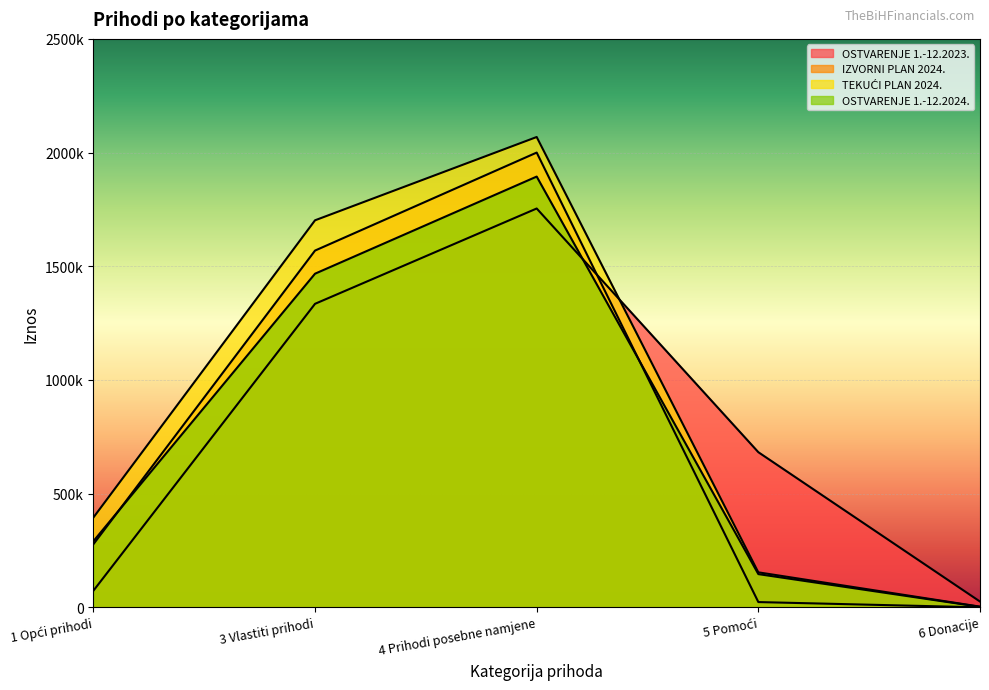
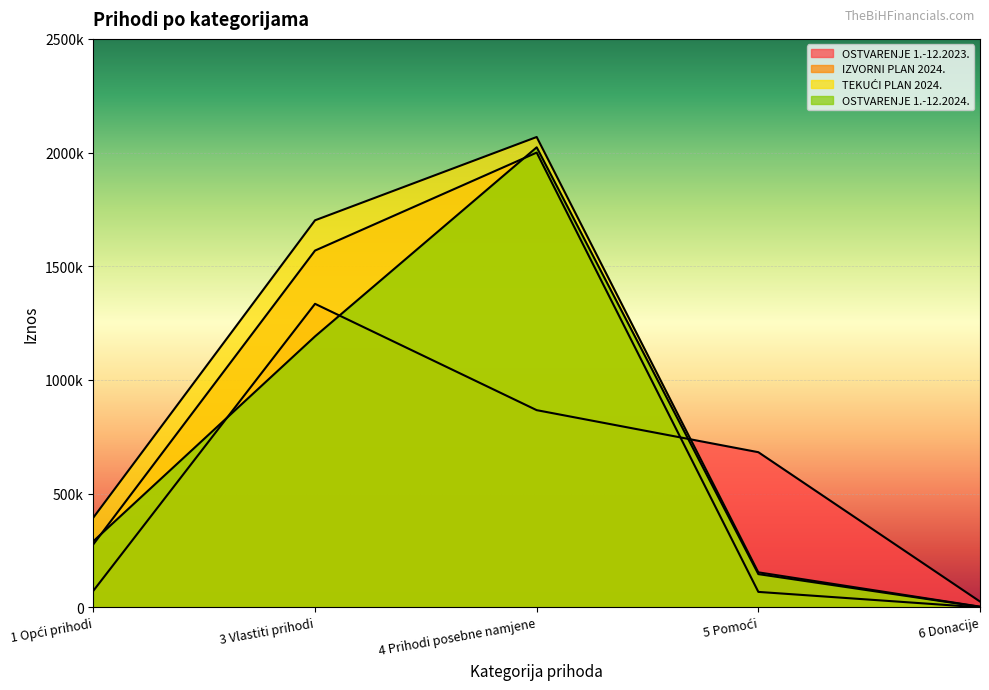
  {
    "OSTVARENJE 1.-12.2023.": {
      "1 Opći prihodi": 70000,
      "3 Vlastiti prihodi": 1330000,
-     "4 Prihodi posebne namjene": 1750000,
+     "4 Prihodi posebne namjene": 870000,
      "5 Pomoći": 680000,
      "6 Donacije": 30000
    },
    "IZVORNI PLAN 2024.": {
      "1 Opći prihodi": 280000,
      "3 Vlastiti prihodi": 1570000,
      "4 Prihodi posebne namjene": 2000000,
-     "5 Pomoći": 20000
+     "5 Pomoći": 70000
    },
    "TEKUĆI PLAN 2024.": {
      "1 Opći prihodi": 390000,
      "3 Vlastiti prihodi": 1700000,
      "4 Prihodi posebne namjene": 2070000
    },
    "OSTVARENJE 1.-12.2024.": {
      "1 Opći prihodi": 290000,
-     "3 Vlastiti prihodi": 1470000,
-     "4 Prihodi posebne namjene": 1890000
+     "3 Vlastiti prihodi": 1190000,
+     "4 Prihodi posebne namjene": 2020000
    }
  }
